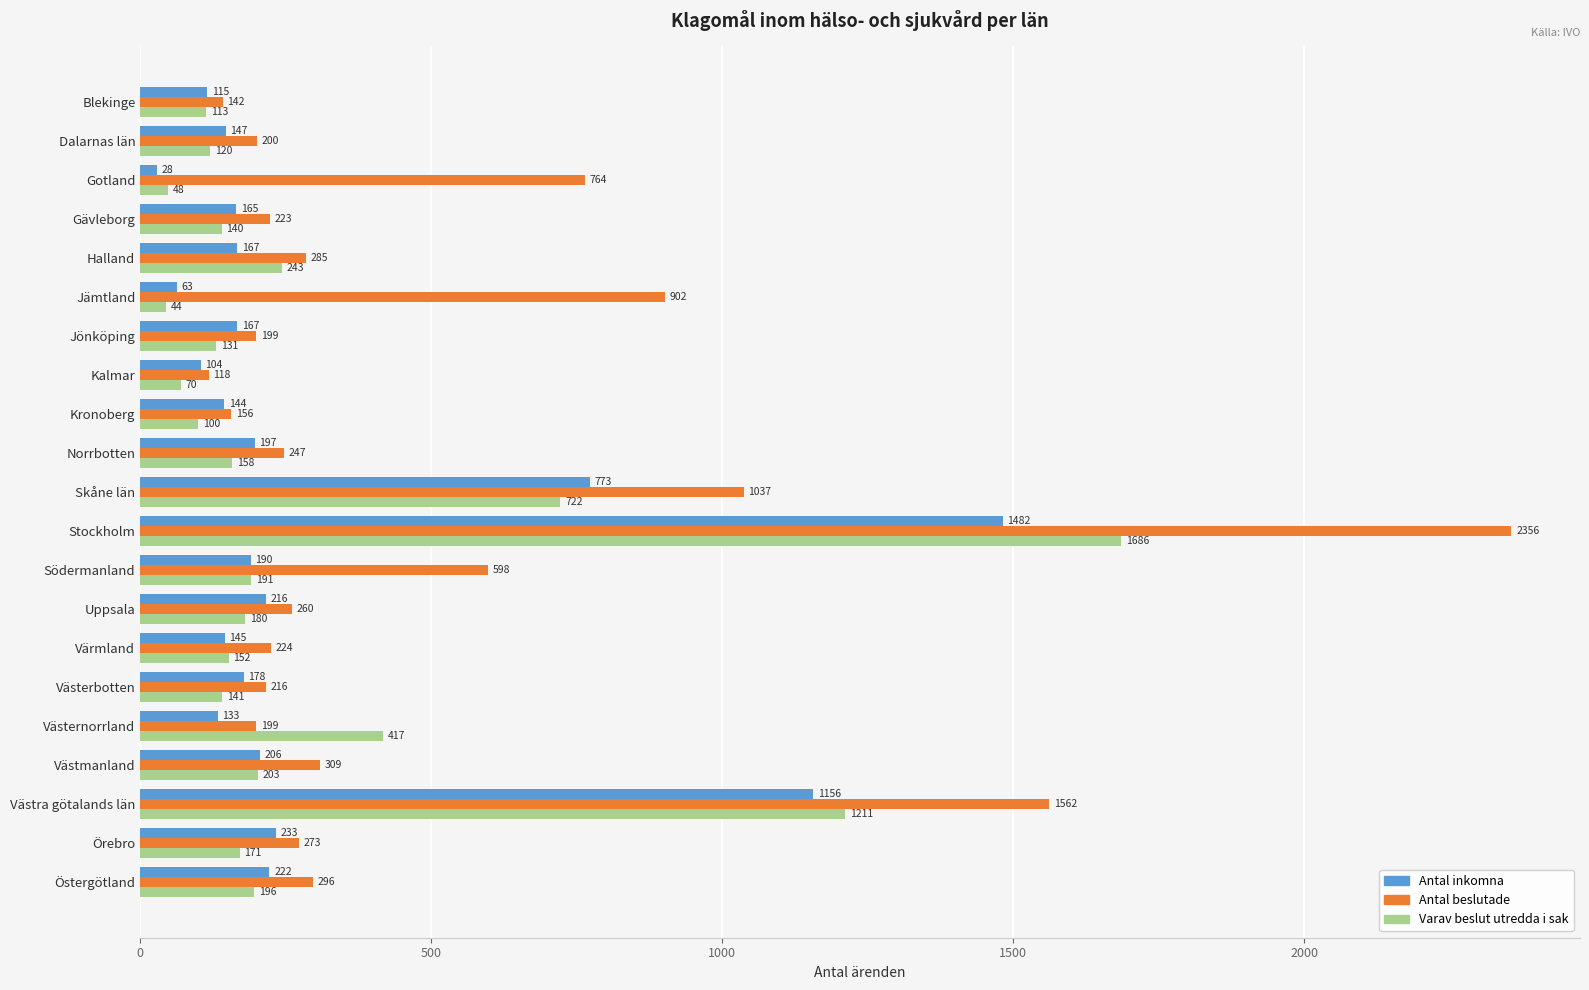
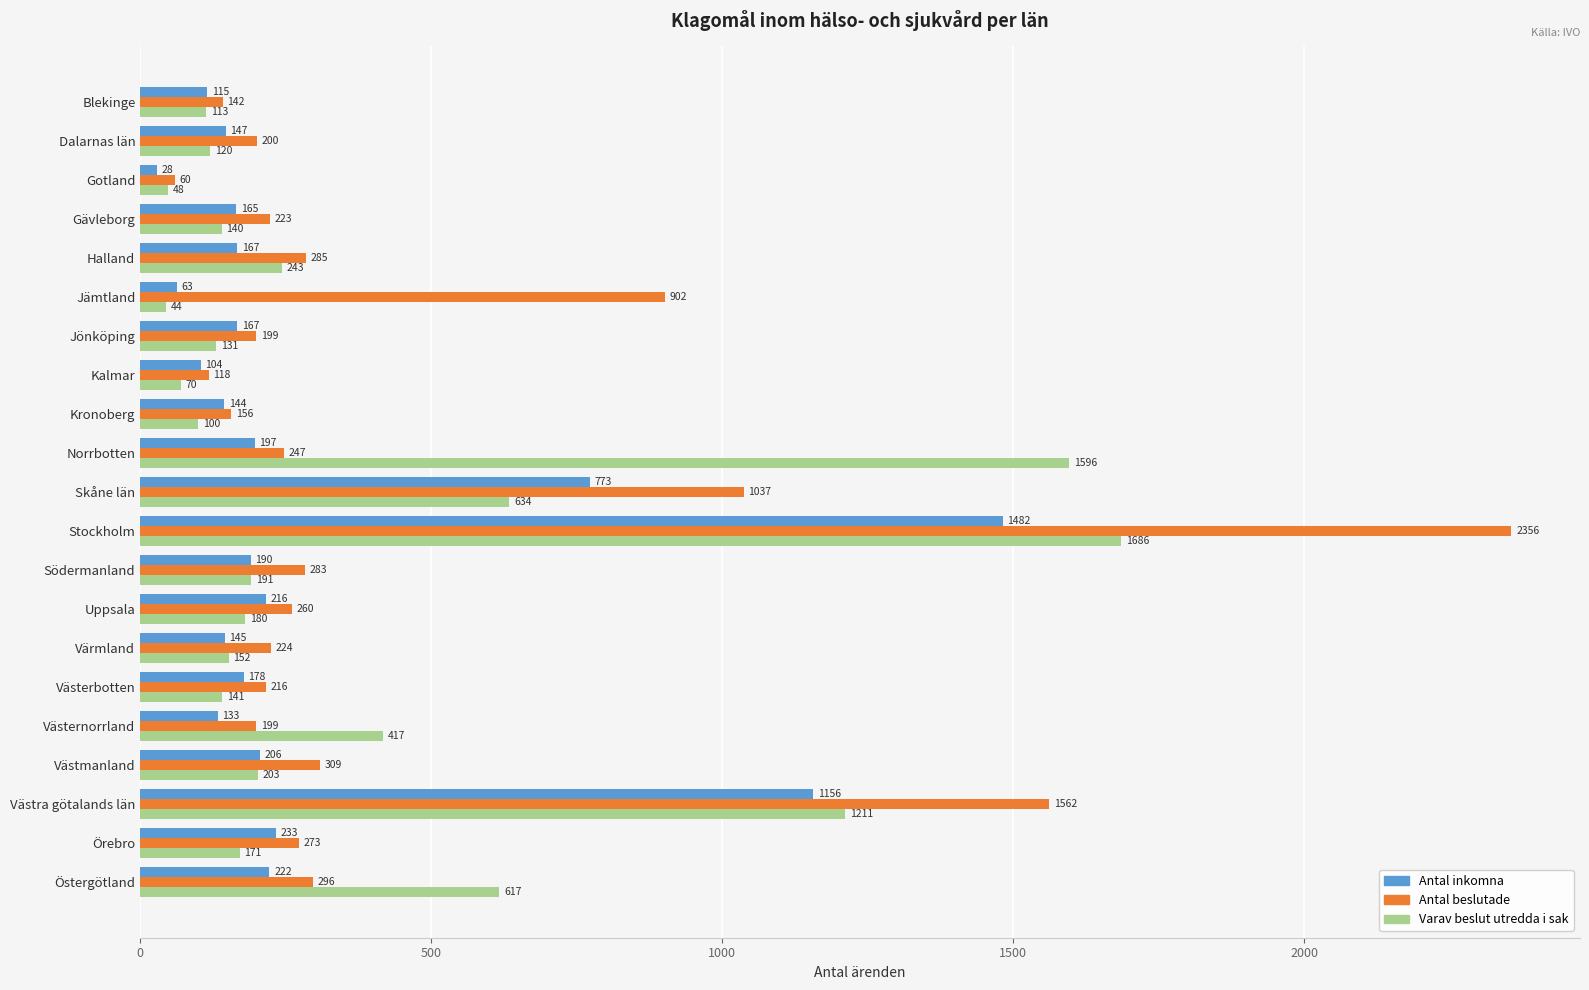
  {
    "Antal inkomna": {
      "Blekinge": 115,
      "Dalarnas län": 147,
      "Gotland": 28,
      "Gävleborg": 165,
      "Halland": 167,
      "Jämtland": 63,
      "Jönköping": 167,
      "Kalmar": 104,
      "Kronoberg": 144,
      "Norrbotten": 197,
      "Skåne län": 773,
      "Stockholm": 1482,
      "Södermanland": 190,
      "Uppsala": 216,
      "Värmland": 145,
      "Västerbotten": 178,
      "Västernorrland": 133,
      "Västmanland": 206,
      "Västra götalands län": 1156,
      "Örebro": 233,
      "Östergötland": 222
    },
    "Antal beslutade": {
      "Blekinge": 142,
      "Dalarnas län": 200,
-     "Gotland": 764,
+     "Gotland": 60,
      "Gävleborg": 223,
      "Halland": 285,
      "Jämtland": 902,
      "Jönköping": 199,
      "Kalmar": 118,
      "Kronoberg": 156,
      "Norrbotten": 247,
      "Skåne län": 1037,
      "Stockholm": 2356,
-     "Södermanland": 598,
+     "Södermanland": 283,
      "Uppsala": 260,
      "Värmland": 224,
      "Västerbotten": 216,
      "Västernorrland": 199,
      "Västmanland": 309,
      "Västra götalands län": 1562,
      "Örebro": 273,
      "Östergötland": 296
    },
    "Varav beslut utredda i sak": {
      "Blekinge": 113,
      "Dalarnas län": 120,
      "Gotland": 48,
      "Gävleborg": 140,
      "Halland": 243,
      "Jämtland": 44,
      "Jönköping": 131,
      "Kalmar": 70,
      "Kronoberg": 100,
-     "Norrbotten": 158,
-     "Skåne län": 722,
+     "Norrbotten": 1596,
+     "Skåne län": 634,
      "Stockholm": 1686,
      "Södermanland": 191,
      "Uppsala": 180,
      "Värmland": 152,
      "Västerbotten": 141,
      "Västernorrland": 417,
      "Västmanland": 203,
      "Västra götalands län": 1211,
      "Örebro": 171,
-     "Östergötland": 196
+     "Östergötland": 617
    }
  }
